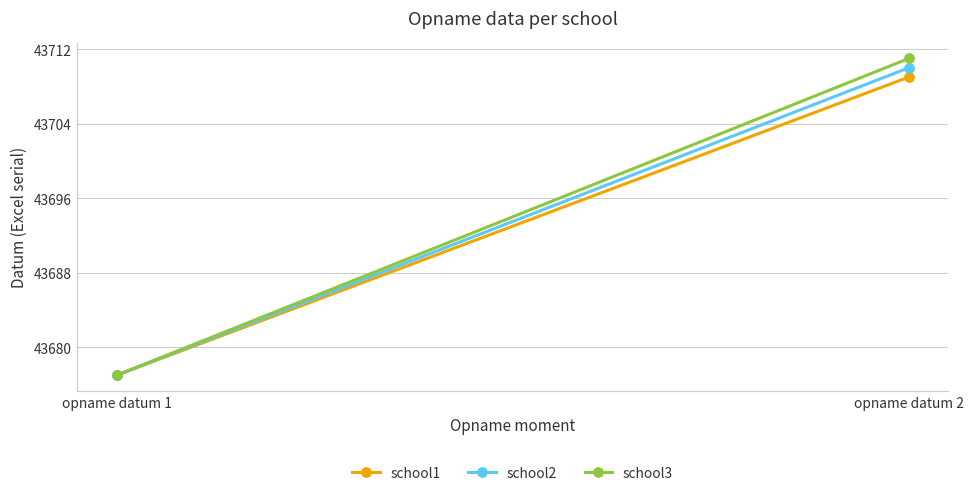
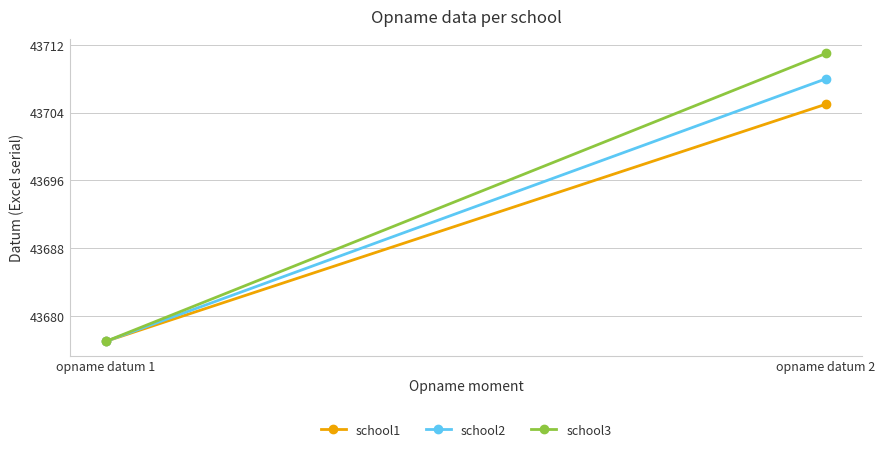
  {
    "school1": {
-     "opname datum 2": 43709
+     "opname datum 2": 43705
    },
    "school2": {
-     "opname datum 2": 43710
+     "opname datum 2": 43708
    },
    "school3": {
      "opname datum 2": 43711
    }
  }
